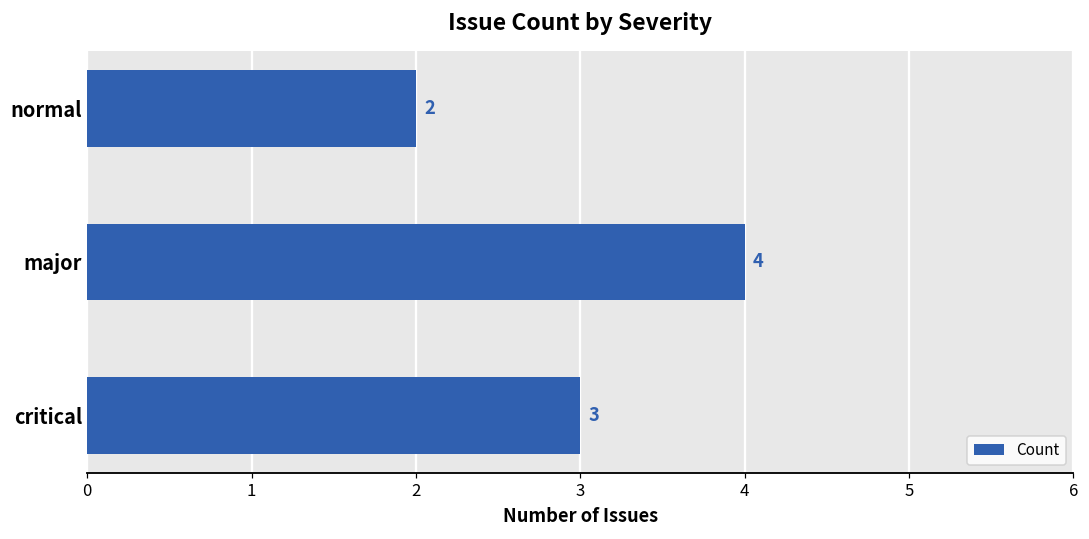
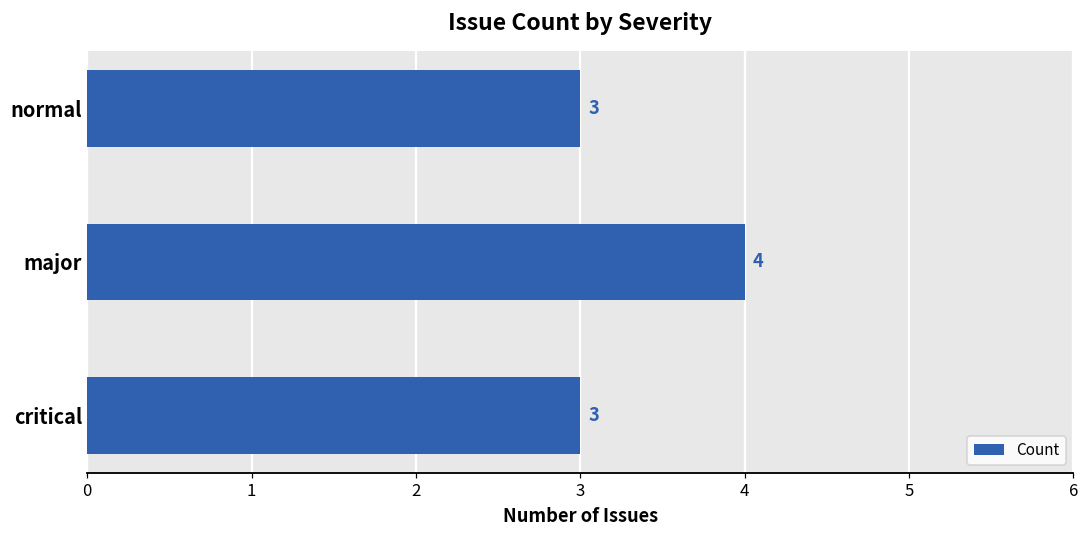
  {
-   "normal": 2,
+   "normal": 3,
    "major": 4,
    "critical": 3
  }
